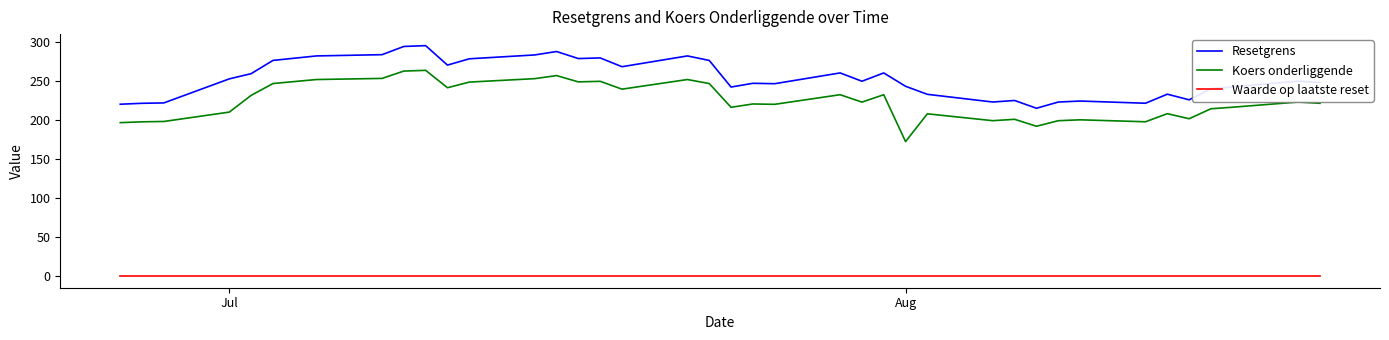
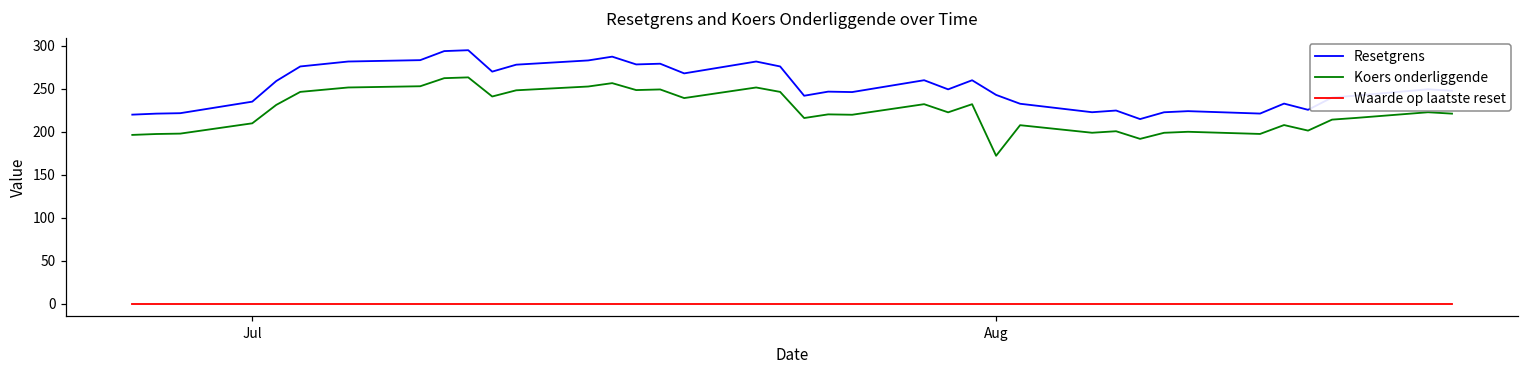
  {
    "Resetgrens": {
-     "Jul": 250,
+     "Jul": 240,
      "Aug": 240
    },
    "Koers onderliggende": {
      "Jul": 210,
      "Aug": 170
    },
    "Waarde op laatste reset": {
      "Jul": 0,
      "Aug": 0
    }
  }
